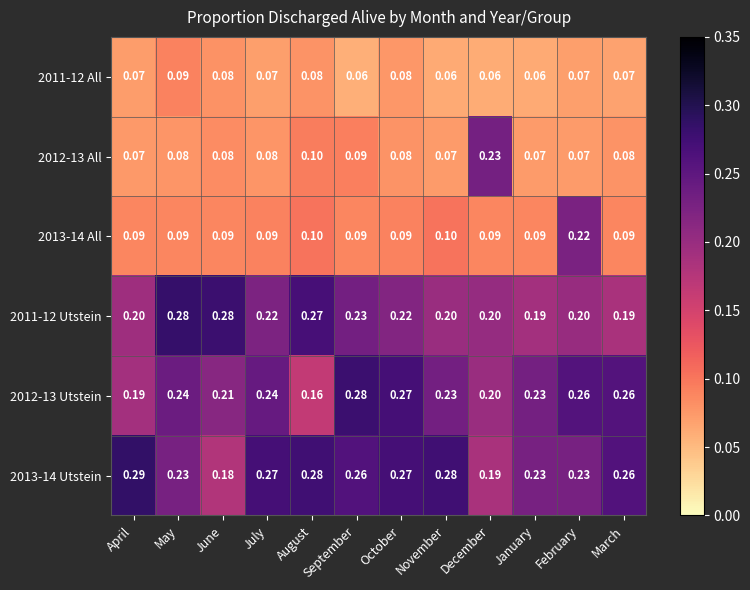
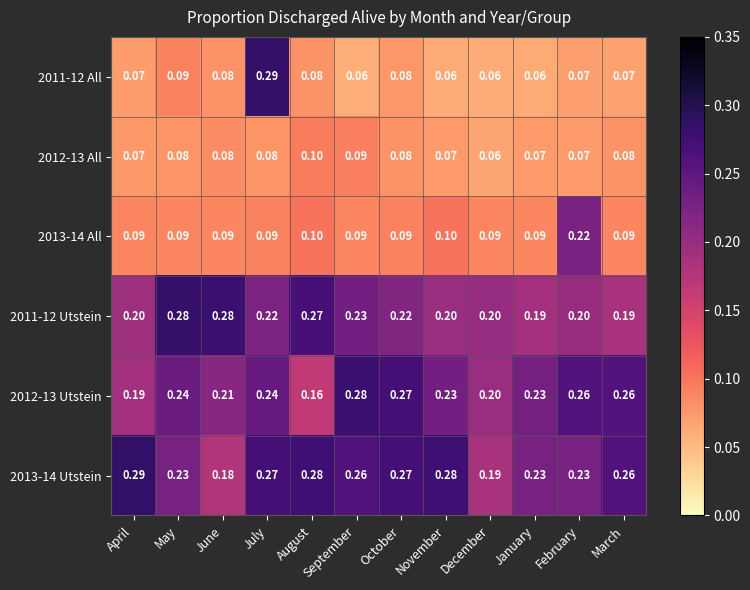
  {
    "2011-12 All": {
      "April": 0.07,
      "May": 0.09,
      "June": 0.08,
-     "July": 0.07,
+     "July": 0.29,
      "August": 0.08,
      "September": 0.06,
      "October": 0.08,
      "November": 0.06,
      "December": 0.06,
      "January": 0.06,
      "February": 0.07,
      "March": 0.07
    },
    "2012-13 All": {
      "April": 0.07,
      "May": 0.08,
      "June": 0.08,
      "July": 0.08,
      "August": 0.10,
      "September": 0.09,
      "October": 0.08,
      "November": 0.07,
-     "December": 0.23,
+     "December": 0.06,
      "January": 0.07,
      "February": 0.07,
      "March": 0.08
    },
    "2013-14 All": {
      "April": 0.09,
      "May": 0.09,
      "June": 0.09,
      "July": 0.09,
      "August": 0.10,
      "September": 0.09,
      "October": 0.09,
      "November": 0.10,
      "December": 0.09,
      "January": 0.09,
      "February": 0.22,
      "March": 0.09
    },
    "2011-12 Utstein": {
      "April": 0.20,
      "May": 0.28,
      "June": 0.28,
      "July": 0.22,
      "August": 0.27,
      "September": 0.23,
      "October": 0.22,
      "November": 0.20,
      "December": 0.20,
      "January": 0.19,
      "February": 0.20,
      "March": 0.19
    },
    "2012-13 Utstein": {
      "April": 0.19,
      "May": 0.24,
      "June": 0.21,
      "July": 0.24,
      "August": 0.16,
      "September": 0.28,
      "October": 0.27,
      "November": 0.23,
      "December": 0.20,
      "January": 0.23,
      "February": 0.26,
      "March": 0.26
    },
    "2013-14 Utstein": {
      "April": 0.29,
      "May": 0.23,
      "June": 0.18,
      "July": 0.27,
      "August": 0.28,
      "September": 0.26,
      "October": 0.27,
      "November": 0.28,
      "December": 0.19,
      "January": 0.23,
      "February": 0.23,
      "March": 0.26
    }
  }
